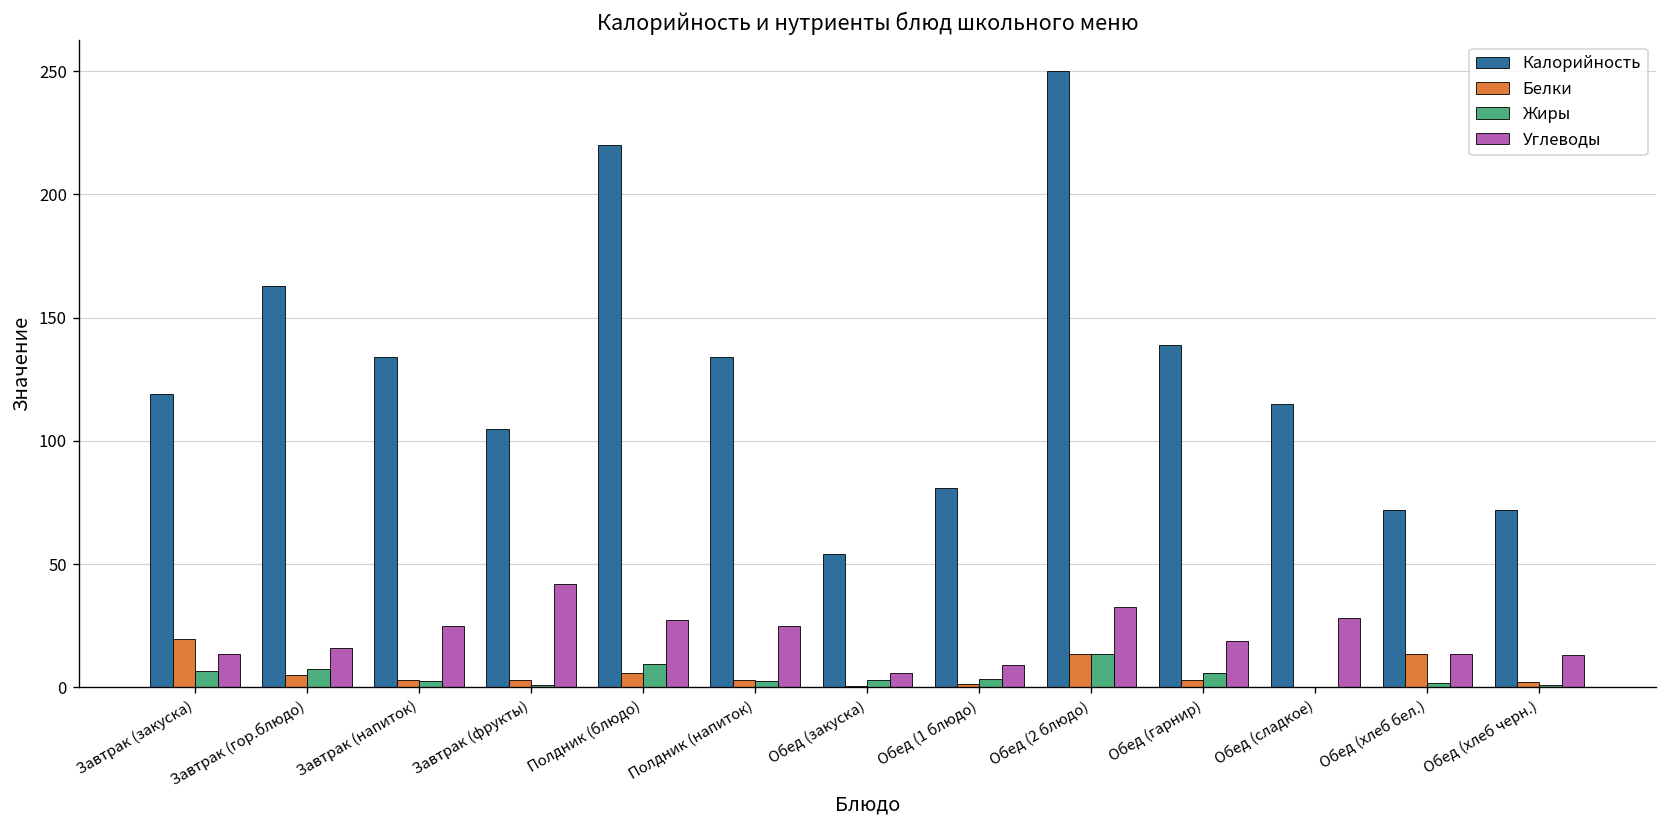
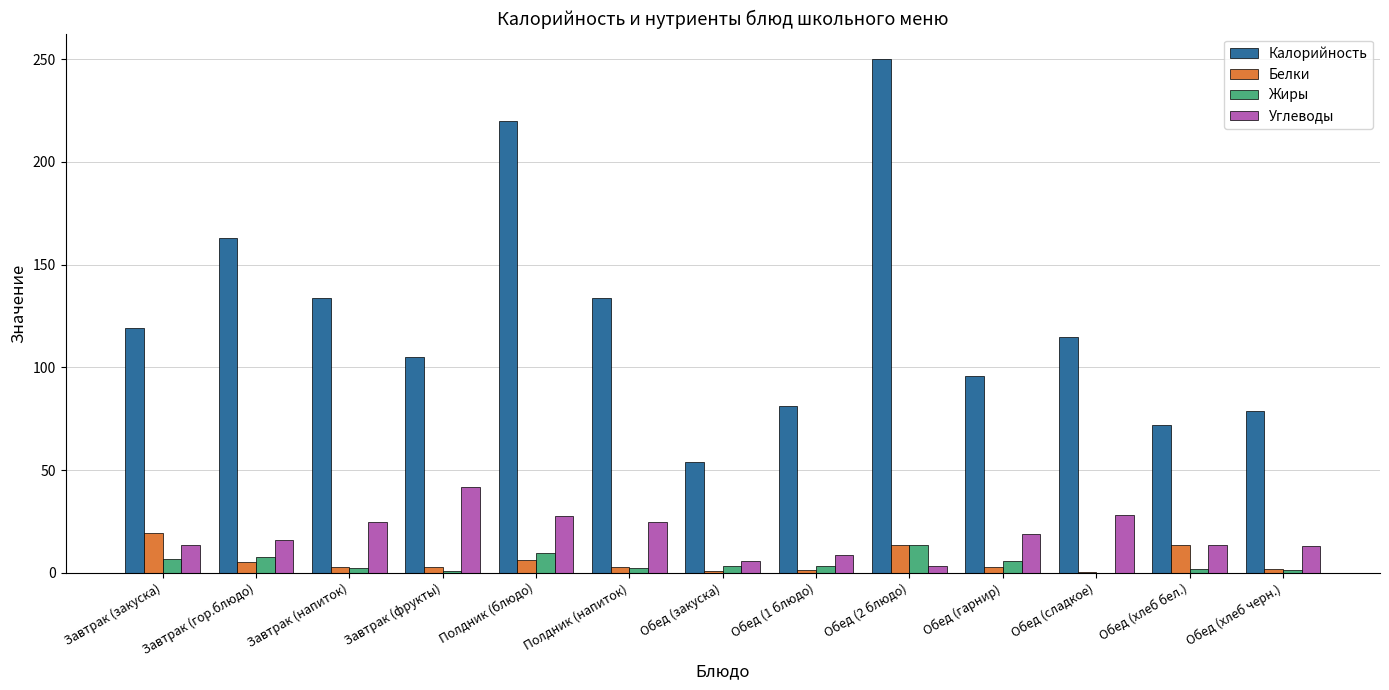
  {
    "Калорийность": {
      "Завтрак (закуска)": 119,
      "Завтрак (гор.блюдо)": 163,
      "Завтрак (напиток)": 134,
      "Завтрак (фрукты)": 105,
      "Полдник (блюдо)": 220,
      "Полдник (напиток)": 134,
      "Обед (закуска)": 54,
      "Обед (1 блюдо)": 81,
      "Обед (2 блюдо)": 250,
-     "Обед (гарнир)": 139,
+     "Обед (гарнир)": 96,
      "Обед (сладкое)": 115,
      "Обед (хлеб бел.)": 72,
-     "Обед (хлеб черн.)": 72
+     "Обед (хлеб черн.)": 79
    },
    "Белки": {
      "Завтрак (закуска)": 19,
      "Завтрак (гор.блюдо)": 5,
      "Завтрак (напиток)": 3,
      "Завтрак (фрукты)": 3,
      "Полдник (блюдо)": 6,
      "Полдник (напиток)": 3,
      "Обед (1 блюдо)": 2,
      "Обед (2 блюдо)": 14,
      "Обед (гарнир)": 3,
      "Обед (хлеб бел.)": 14,
      "Обед (хлеб черн.)": 2
    },
    "Жиры": {
      "Завтрак (закуска)": 7,
      "Завтрак (гор.блюдо)": 8,
      "Завтрак (напиток)": 3,
      "Полдник (блюдо)": 10,
      "Полдник (напиток)": 3,
      "Обед (закуска)": 3,
      "Обед (1 блюдо)": 3,
      "Обед (2 блюдо)": 14,
      "Обед (гарнир)": 6,
      "Обед (хлеб бел.)": 2
    },
    "Углеводы": {
      "Завтрак (закуска)": 13,
      "Завтрак (гор.блюдо)": 16,
      "Завтрак (напиток)": 25,
      "Завтрак (фрукты)": 42,
      "Полдник (блюдо)": 28,
      "Полдник (напиток)": 25,
      "Обед (закуска)": 6,
      "Обед (1 блюдо)": 9,
-     "Обед (2 блюдо)": 33,
+     "Обед (2 блюдо)": 3,
      "Обед (гарнир)": 19,
      "Обед (сладкое)": 28,
      "Обед (хлеб бел.)": 13,
      "Обед (хлеб черн.)": 13
    }
  }
